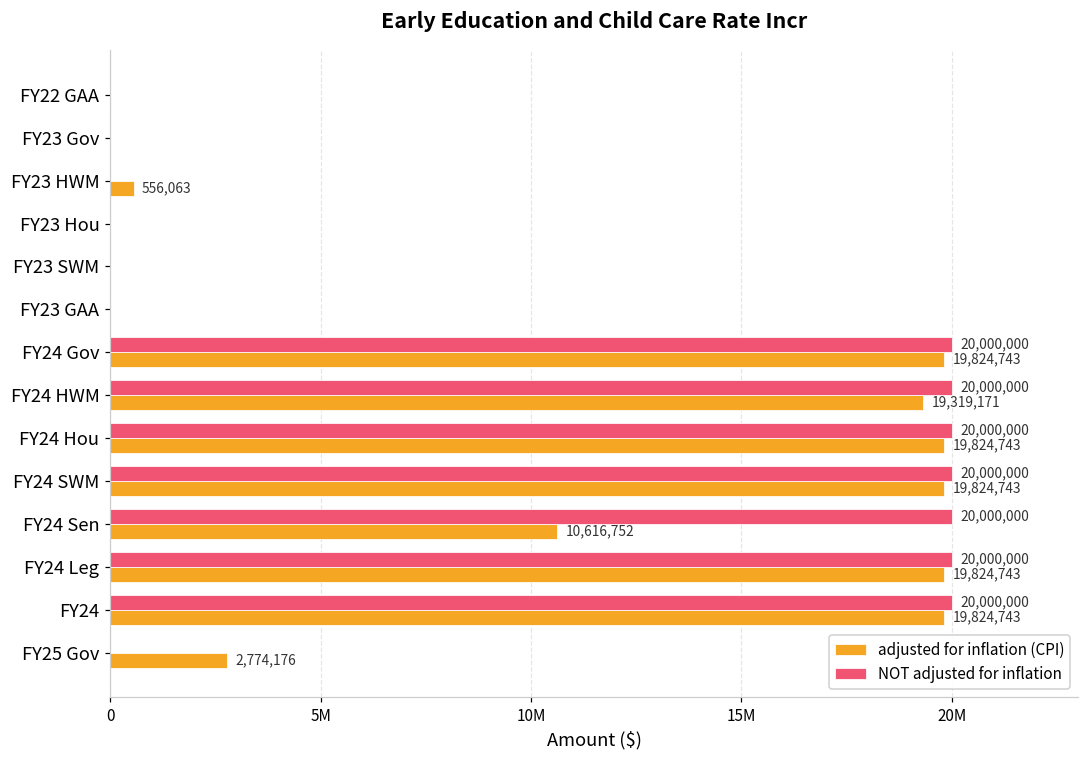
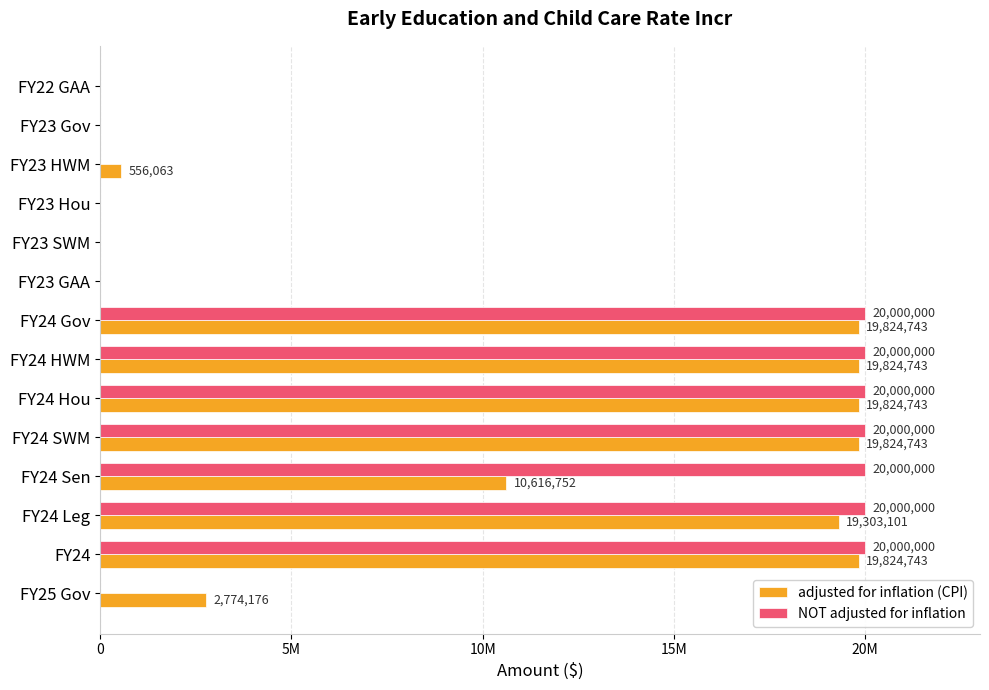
  {
    "adjusted for inflation (CPI)": {
      "FY23 HWM": "556,063",
      "FY24 Gov": "19,824,743",
-     "FY24 HWM": "19,319,171",
+     "FY24 HWM": "19,824,743",
      "FY24 Hou": "19,824,743",
      "FY24 SWM": "19,824,743",
      "FY24 Sen": "10,616,752",
-     "FY24 Leg": "19,824,743",
+     "FY24 Leg": "19,303,101",
      "FY24": "19,824,743",
      "FY25 Gov": "2,774,176"
    },
    "NOT adjusted for inflation": {
      "FY24 Gov": "20,000,000",
      "FY24 HWM": "20,000,000",
      "FY24 Hou": "20,000,000",
      "FY24 SWM": "20,000,000",
      "FY24 Sen": "20,000,000",
      "FY24 Leg": "20,000,000",
      "FY24": "20,000,000"
    }
  }
